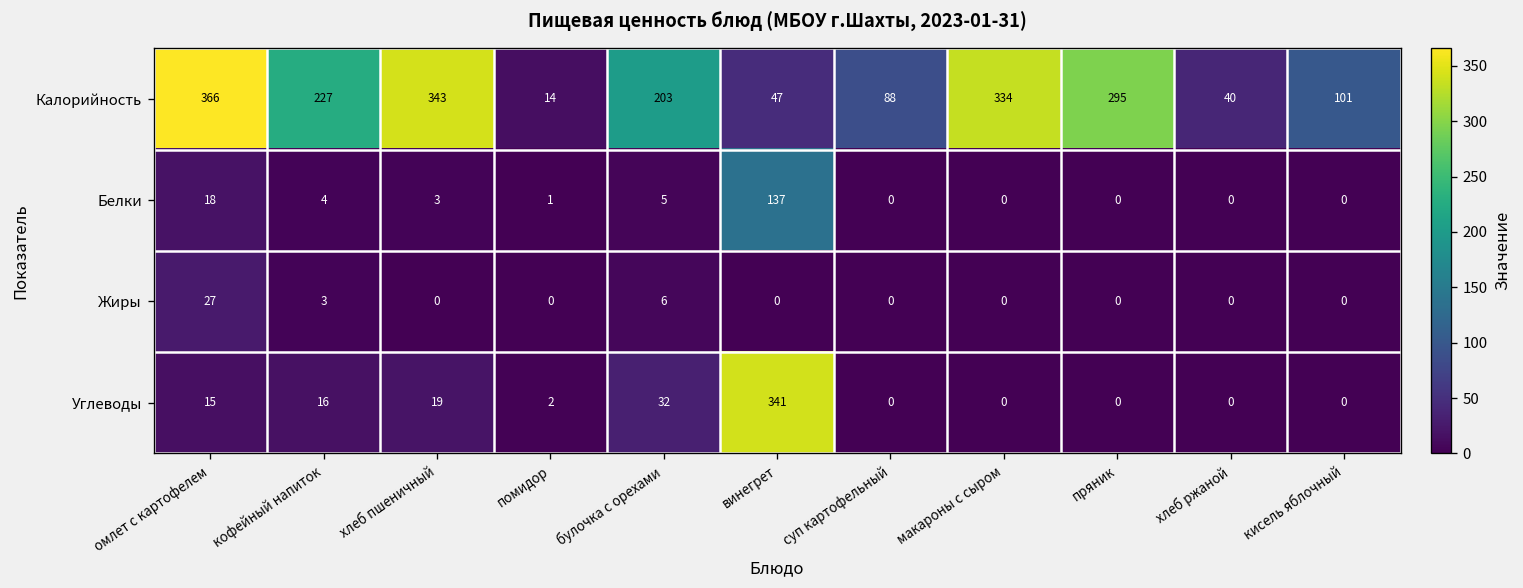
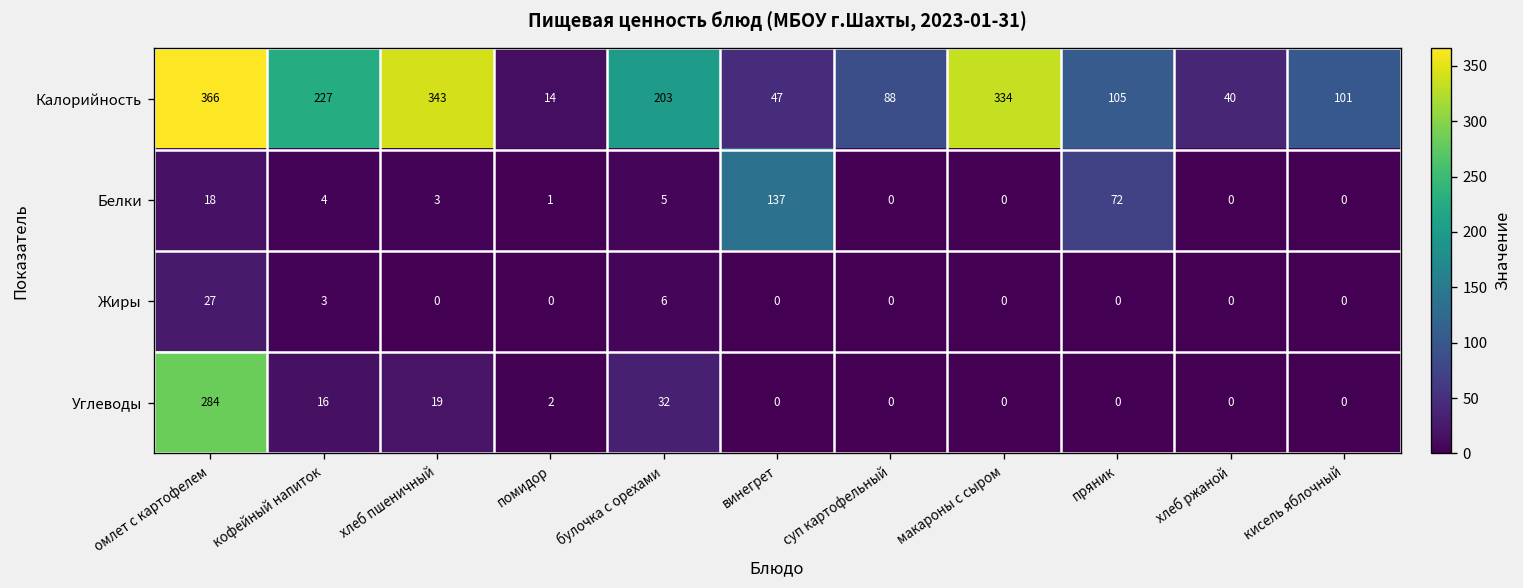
  {
    "Калорийность": {
      "омлет с картофелем": 366,
      "кофейный напиток": 227,
      "хлеб пшеничный": 343,
      "помидор": 14,
      "булочка с орехами": 203,
      "винегрет": 47,
      "суп картофельный": 88,
      "макароны с сыром": 334,
-     "пряник": 295,
+     "пряник": 105,
      "хлеб ржаной": 40,
      "кисель яблочный": 101
    },
    "Белки": {
      "омлет с картофелем": 18,
      "кофейный напиток": 4,
      "хлеб пшеничный": 3,
      "помидор": 1,
      "булочка с орехами": 5,
      "винегрет": 137,
      "суп картофельный": 0,
      "макароны с сыром": 0,
-     "пряник": 0,
+     "пряник": 72,
      "хлеб ржаной": 0,
      "кисель яблочный": 0
    },
    "Жиры": {
      "омлет с картофелем": 27,
      "кофейный напиток": 3,
      "хлеб пшеничный": 0,
      "помидор": 0,
      "булочка с орехами": 6,
      "винегрет": 0,
      "суп картофельный": 0,
      "макароны с сыром": 0,
      "пряник": 0,
      "хлеб ржаной": 0,
      "кисель яблочный": 0
    },
    "Углеводы": {
-     "омлет с картофелем": 15,
+     "омлет с картофелем": 284,
      "кофейный напиток": 16,
      "хлеб пшеничный": 19,
      "помидор": 2,
      "булочка с орехами": 32,
-     "винегрет": 341,
+     "винегрет": 0,
      "суп картофельный": 0,
      "макароны с сыром": 0,
      "пряник": 0,
      "хлеб ржаной": 0,
      "кисель яблочный": 0
    }
  }
